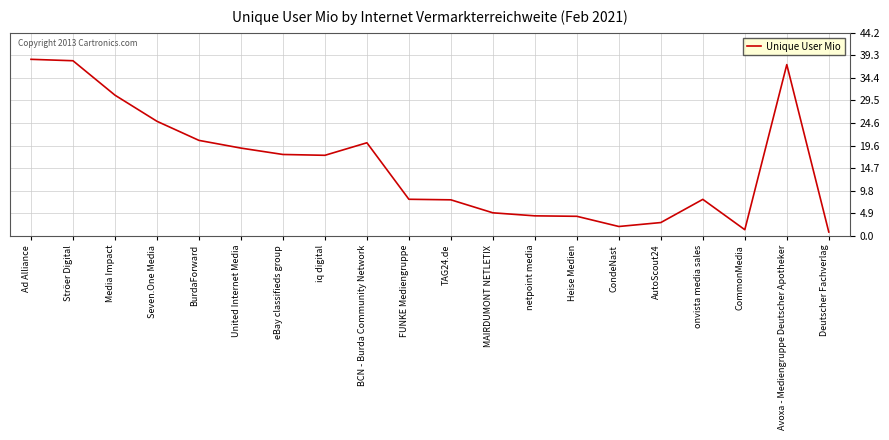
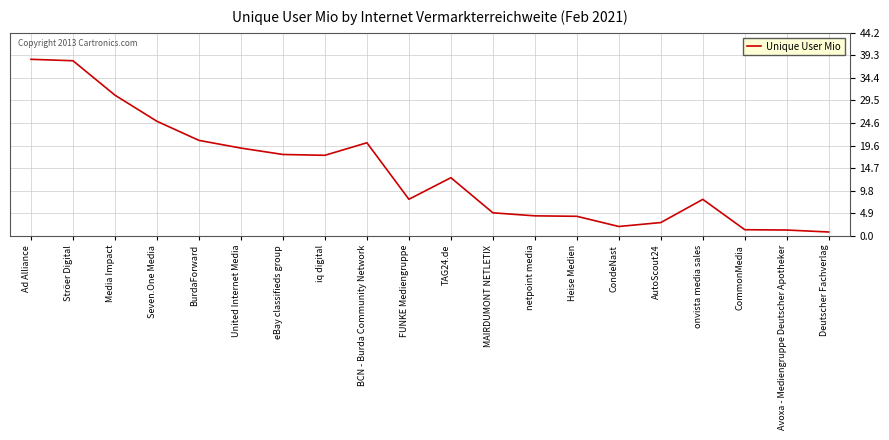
  {
    "Ströer Digital": 38,
    "Media Impact": 31,
    "Seven.One Media": 25,
    "BurdaForward": 21,
    "United Internet Media": 19,
    "eBay classifieds group": 18,
    "iq digital": 18,
    "BCN - Burda Community Network": 20,
    "FUNKE Mediengruppe": 8,
-   "TAG24.de": 8,
+   "TAG24.de": 13,
    "MAIRDUMONT NETLETIX": 5,
    "netpoint media": 4,
    "Heise Medien": 4,
    "CondeNast": 2,
    "AutoScout24": 3,
    "onvista media sales": 8,
    "CommonMedia": 1,
-   "Avoxa - Mediengruppe Deutscher Apotheker": 37,
+   "Avoxa - Mediengruppe Deutscher Apotheker": 1,
    "Deutscher Fachverlag": 1
  }
